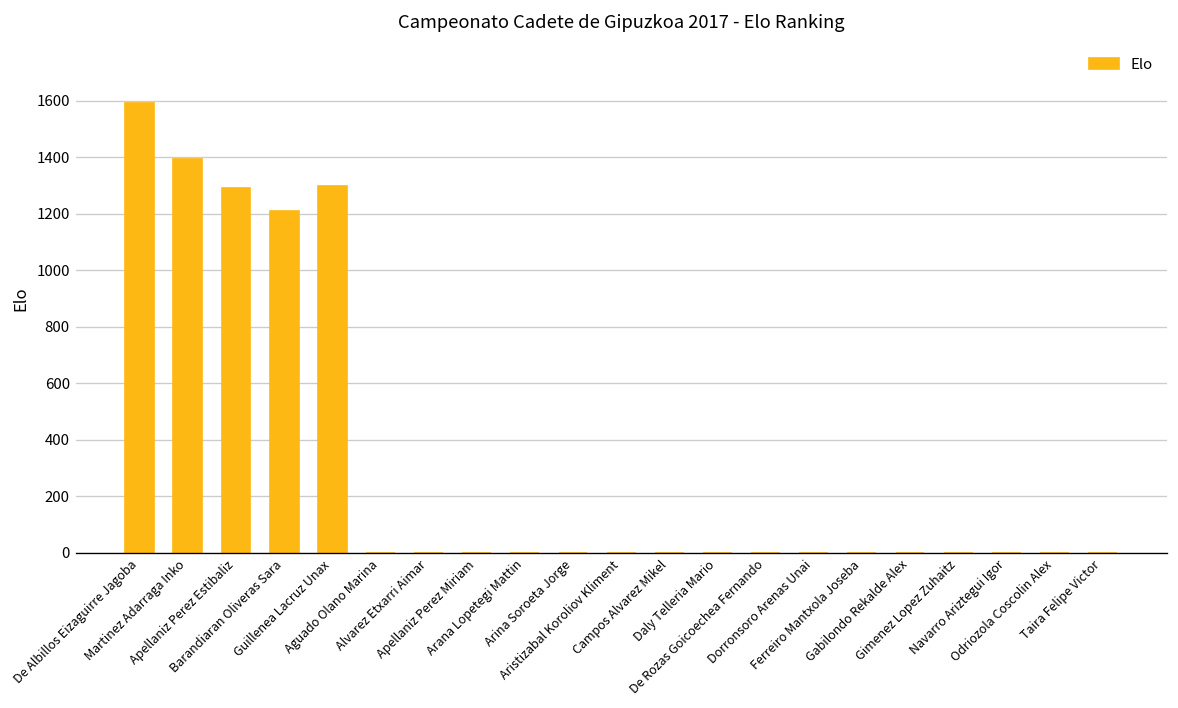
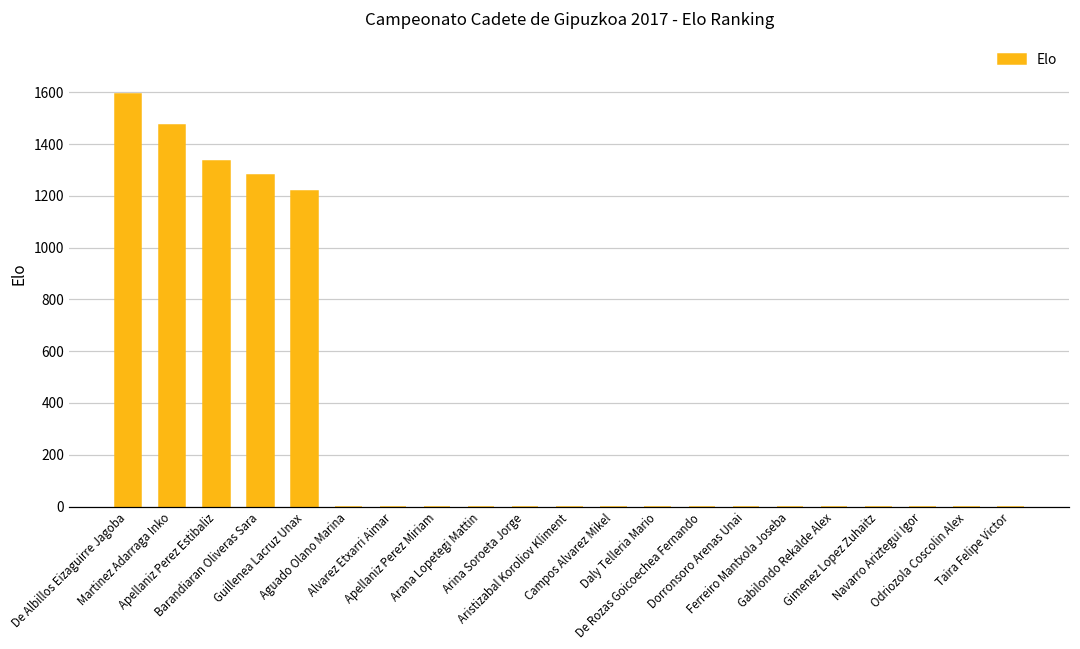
  {
    "De Albillos Eizaguirre Jagoba": 1590,
-   "Martinez Adarraga Inko": 1390,
-   "Apellaniz Perez Estibaliz": 1290,
-   "Barandiaran Oliveras Sara": 1210,
-   "Guillenea Lacruz Unax": 1300,
+   "Martinez Adarraga Inko": 1480,
+   "Apellaniz Perez Estibaliz": 1330,
+   "Barandiaran Oliveras Sara": 1280,
+   "Guillenea Lacruz Unax": 1220,
    "Aguado Olano Marina": 0,
    "Alvarez Etxarri Aimar": 0,
    "Apellaniz Perez Miriam": 0,
    "Arana Lopetegi Mattin": 0,
    "Arina Soroeta Jorge": 0,
    "Aristizabal Koroliov Kliment": 0,
    "Campos Alvarez Mikel": 0,
    "Daly Telleria Mario": 0,
    "De Rozas Goicoechea Fernando": 0,
    "Dorronsoro Arenas Unai": 0,
    "Ferreiro Mantxola Joseba": 0,
    "Gabilondo Rekalde Alex": 0,
    "Gimenez Lopez Zuhaitz": 0,
    "Navarro Ariztegui Igor": 0,
    "Odriozola Coscolin Alex": 0,
    "Taira Felipe Victor": 0
  }
